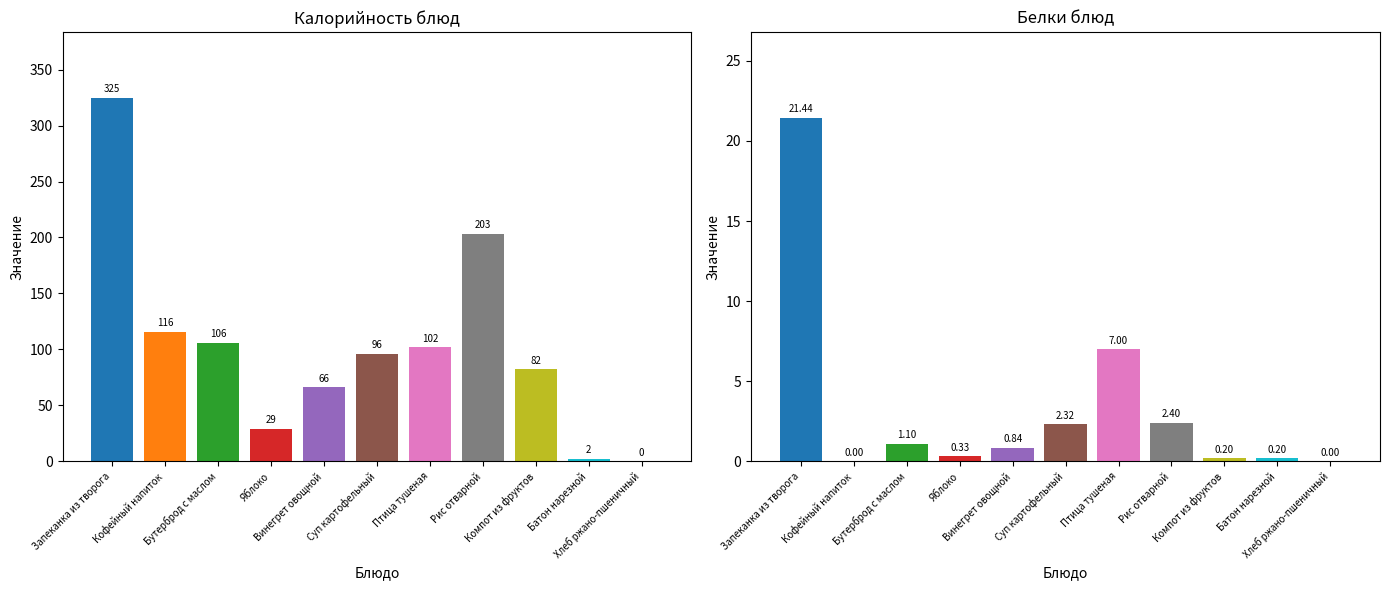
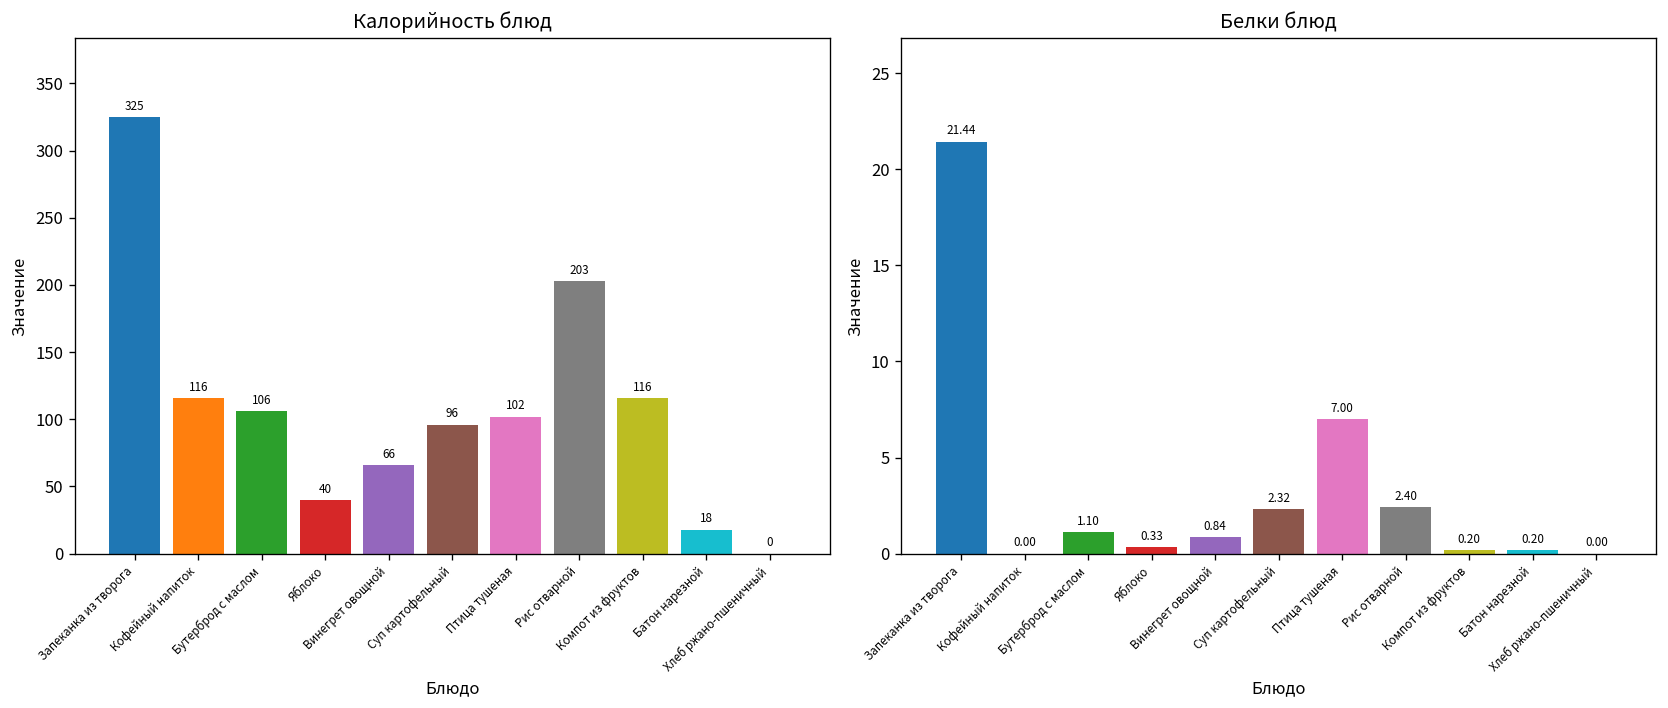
  {
    "Калорийность блюд": {
      "Запеканка из творога": 325,
      "Кофейный напиток": 116,
      "Бутерброд с маслом": 106,
-     "Яблоко": 29,
+     "Яблоко": 40,
      "Винегрет овощной": 66,
      "Суп картофельный": 96,
      "Птица тушеная": 102,
      "Рис отварной": 203,
-     "Компот из фруктов": 82,
-     "Батон нарезной": 2,
+     "Компот из фруктов": 116,
+     "Батон нарезной": 18,
      "Хлеб ржано-пшеничный": 0
    },
    "Белки блюд": {
      "Запеканка из творога": 21.44,
      "Кофейный напиток": 0.00,
      "Бутерброд с маслом": 1.10,
      "Яблоко": 0.33,
      "Винегрет овощной": 0.84,
      "Суп картофельный": 2.32,
      "Птица тушеная": 7.00,
      "Рис отварной": 2.40,
      "Компот из фруктов": 0.20,
      "Батон нарезной": 0.20,
      "Хлеб ржано-пшеничный": 0.00
    }
  }
